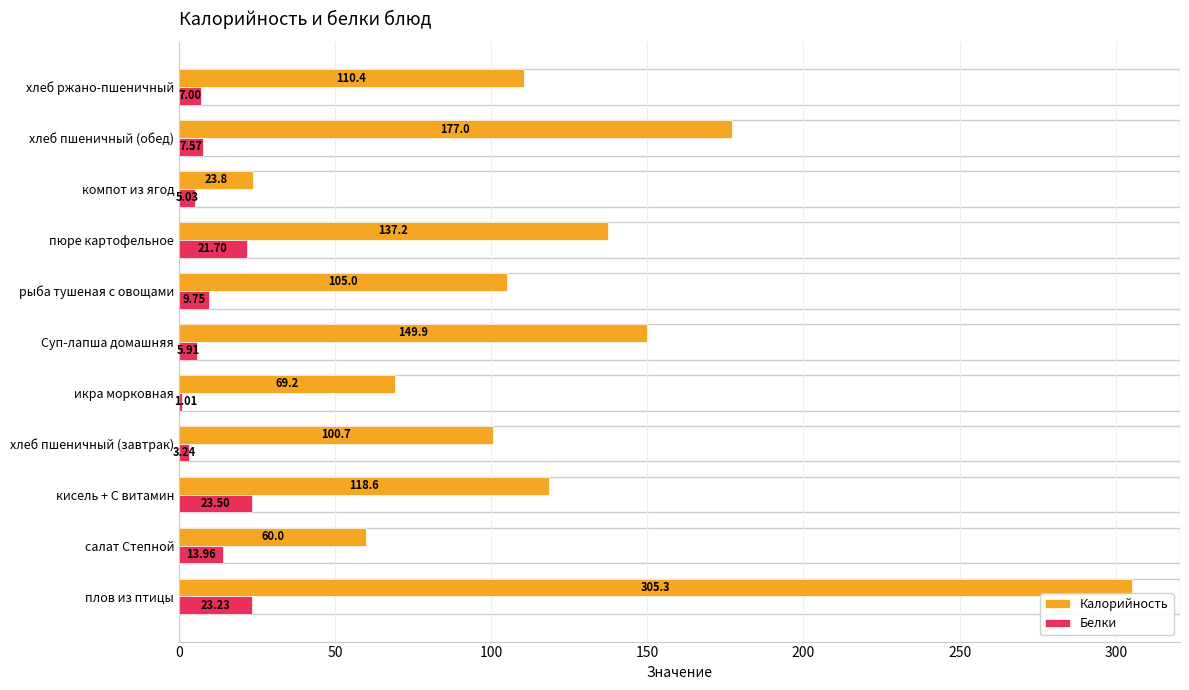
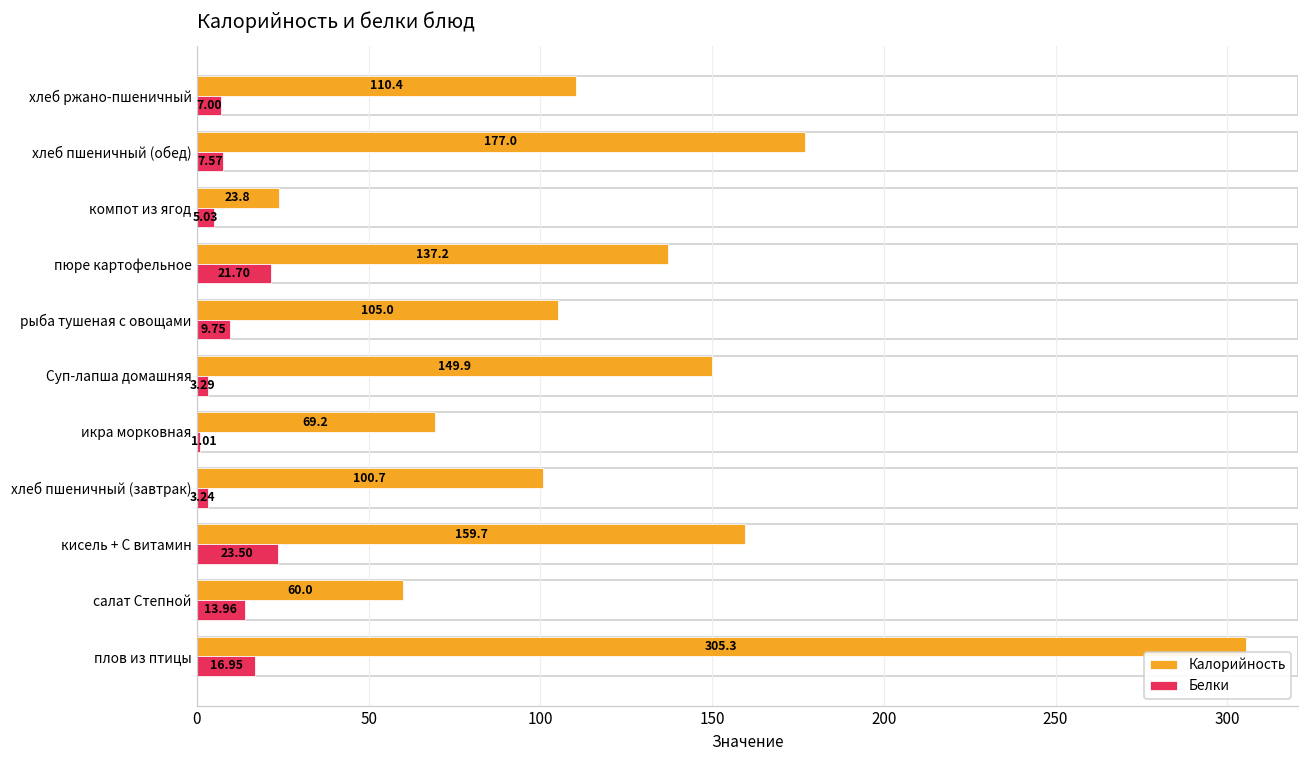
  {
    "Калорийность": {
      "хлеб ржано-пшеничный": 110.4,
      "хлеб пшеничный (обед)": 177.0,
      "компот из ягод": 23.8,
      "пюре картофельное": 137.2,
      "рыба тушеная с овощами": 105.0,
      "Суп-лапша домашняя": 149.9,
      "икра морковная": 69.2,
      "хлеб пшеничный (завтрак)": 100.7,
-     "кисель + С витамин": 118.6,
+     "кисель + С витамин": 159.7,
      "салат Степной": 60.0,
      "плов из птицы": 305.3
    },
    "Белки": {
      "хлеб ржано-пшеничный": 7.00,
      "хлеб пшеничный (обед)": 7.57,
      "компот из ягод": 5.03,
      "пюре картофельное": 21.70,
      "рыба тушеная с овощами": 9.75,
-     "Суп-лапша домашняя": 5.91,
+     "Суп-лапша домашняя": 3.29,
      "икра морковная": 1.01,
      "хлеб пшеничный (завтрак)": 3.24,
      "кисель + С витамин": 23.50,
      "салат Степной": 13.96,
-     "плов из птицы": 23.23
+     "плов из птицы": 16.95
    }
  }
